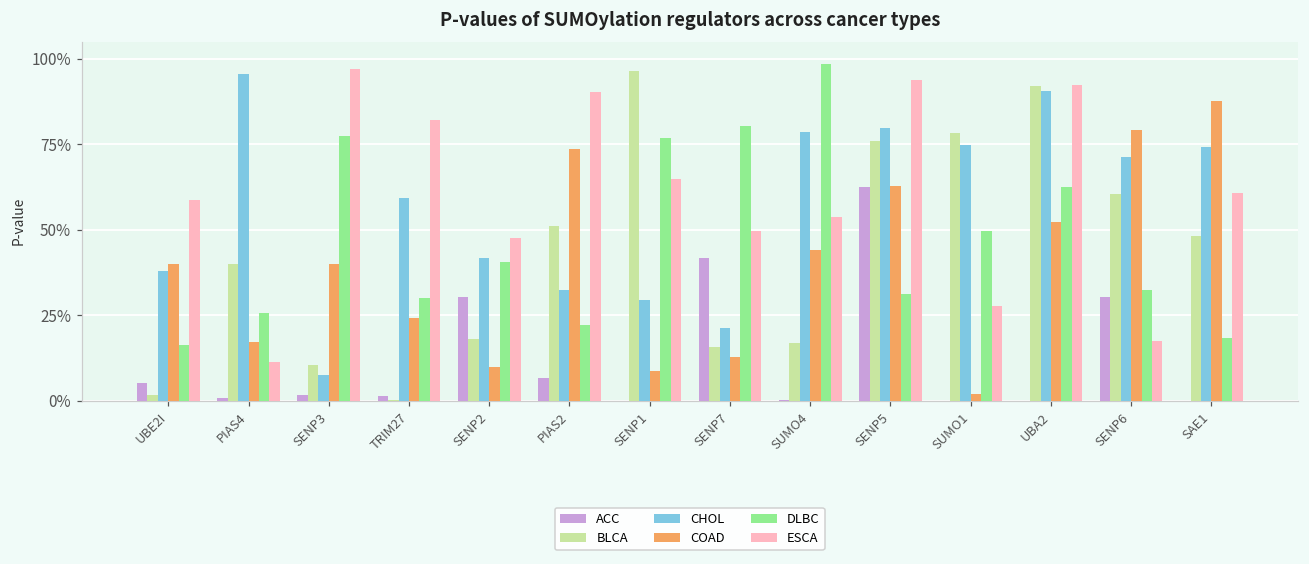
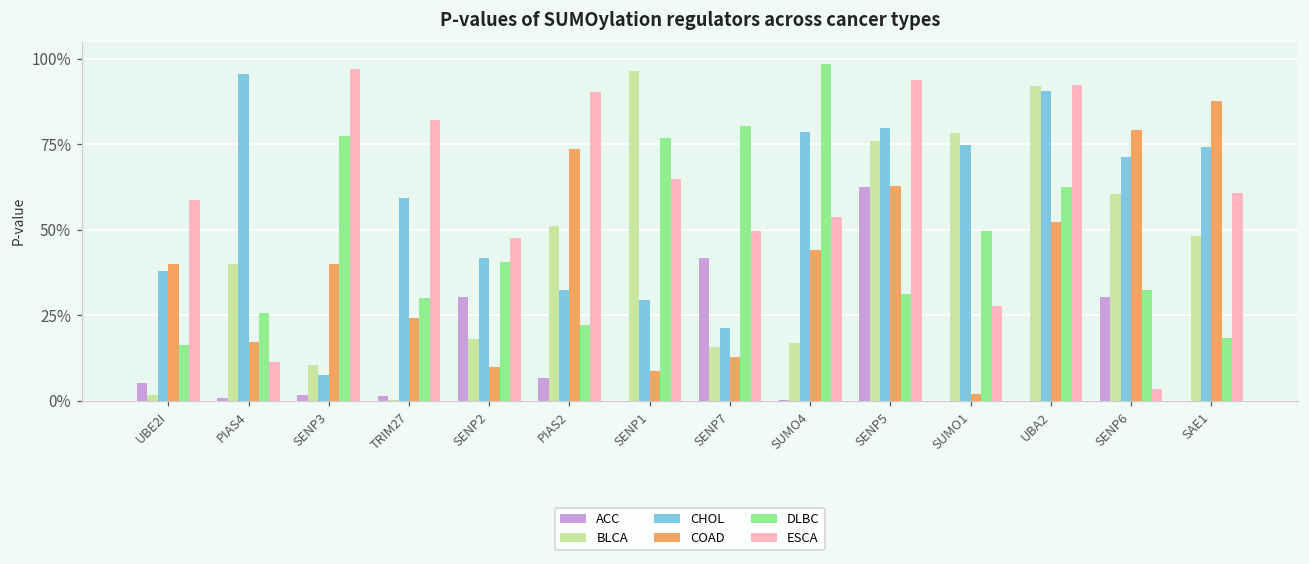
  {
    "ACC": {
      "UBE2I": "5%",
      "SENP3": "2%",
      "TRIM27": "1%",
      "SENP2": "30%",
      "PIAS2": "7%",
      "SENP7": "42%",
      "SENP5": "63%",
      "SENP6": "30%"
    },
    "CHOL": {
      "UBE2I": "38%",
      "PIAS4": "95%",
      "SENP3": "7%",
      "TRIM27": "59%",
      "SENP2": "42%",
      "PIAS2": "32%",
      "SENP1": "29%",
      "SENP7": "21%",
      "SUMO4": "78%",
      "SENP5": "80%",
      "SUMO1": "75%",
      "UBA2": "91%",
      "SENP6": "71%",
      "SAE1": "74%"
    },
    "COAD": {
      "UBE2I": "40%",
      "PIAS4": "17%",
      "SENP3": "40%",
      "TRIM27": "24%",
      "SENP2": "10%",
      "PIAS2": "74%",
      "SENP1": "9%",
      "SENP7": "13%",
      "SUMO4": "44%",
      "SENP5": "63%",
      "SUMO1": "2%",
      "UBA2": "52%",
      "SENP6": "79%",
      "SAE1": "88%"
    },
    "ESCA": {
      "UBE2I": "59%",
      "PIAS4": "11%",
      "SENP3": "97%",
      "TRIM27": "82%",
      "SENP2": "48%",
      "PIAS2": "90%",
      "SENP1": "65%",
      "SENP7": "49%",
      "SUMO4": "54%",
      "SENP5": "94%",
      "SUMO1": "28%",
      "UBA2": "92%",
-     "SENP6": "18%",
+     "SENP6": "3%",
      "SAE1": "61%"
    }
  }
